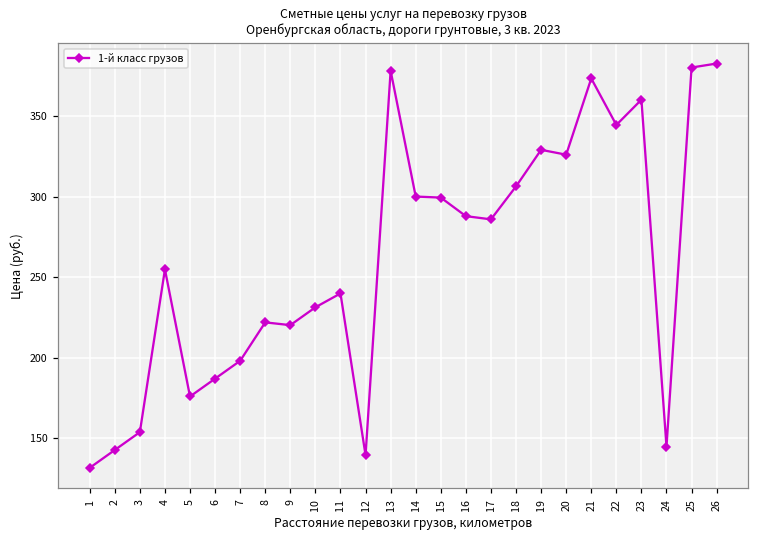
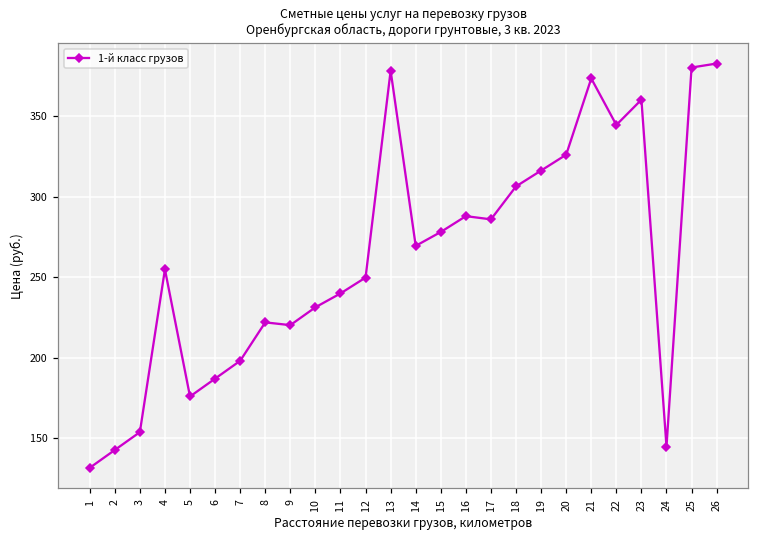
  {
    "1": 132,
    "2": 143,
    "3": 154,
    "4": 255,
    "5": 176,
    "6": 187,
    "7": 198,
    "8": 222,
    "9": 220,
    "10": 231,
    "11": 240,
-   "12": 140,
+   "12": 250,
    "13": 378,
-   "14": 300,
-   "15": 300,
+   "14": 270,
+   "15": 278,
    "16": 288,
    "17": 286,
    "18": 306,
-   "19": 329,
+   "19": 316,
    "20": 326,
    "21": 373,
    "22": 345,
    "23": 360,
    "24": 145,
    "25": 380,
    "26": 383
  }
